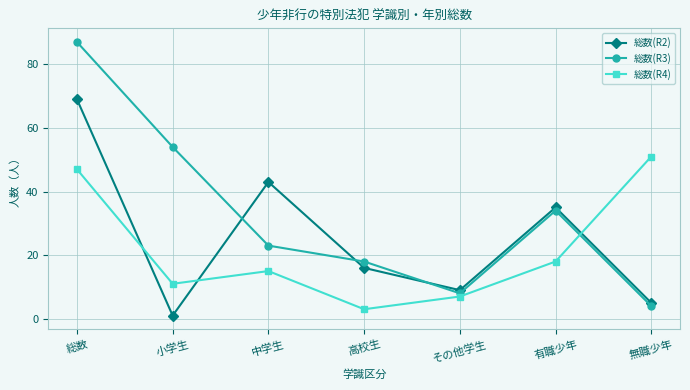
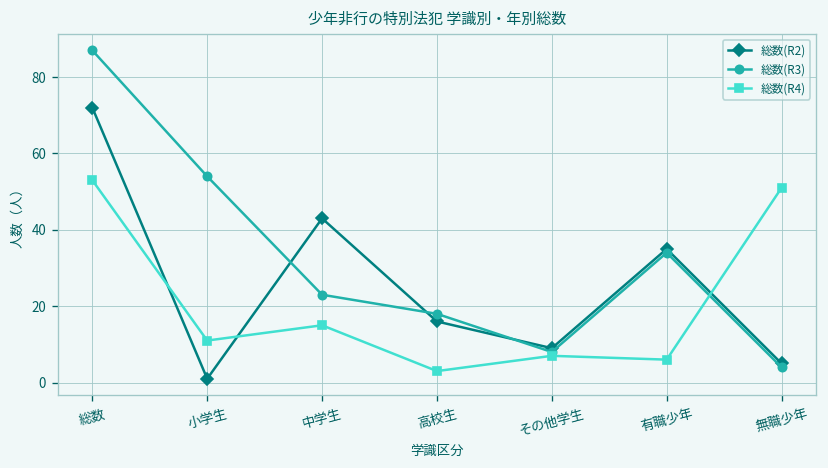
  {
    "総数(R2)": {
-     "総数": 69,
+     "総数": 72,
      "小学生": 1,
      "中学生": 43,
      "高校生": 16,
      "その他学生": 9,
      "有職少年": 35,
      "無職少年": 5
    },
    "総数(R3)": {
      "総数": 87,
      "小学生": 54,
      "中学生": 23,
      "高校生": 18,
      "その他学生": 8,
      "有職少年": 34,
      "無職少年": 4
    },
    "総数(R4)": {
-     "総数": 47,
+     "総数": 53,
      "小学生": 11,
      "中学生": 15,
      "高校生": 3,
      "その他学生": 7,
-     "有職少年": 18,
+     "有職少年": 6,
      "無職少年": 51
    }
  }
